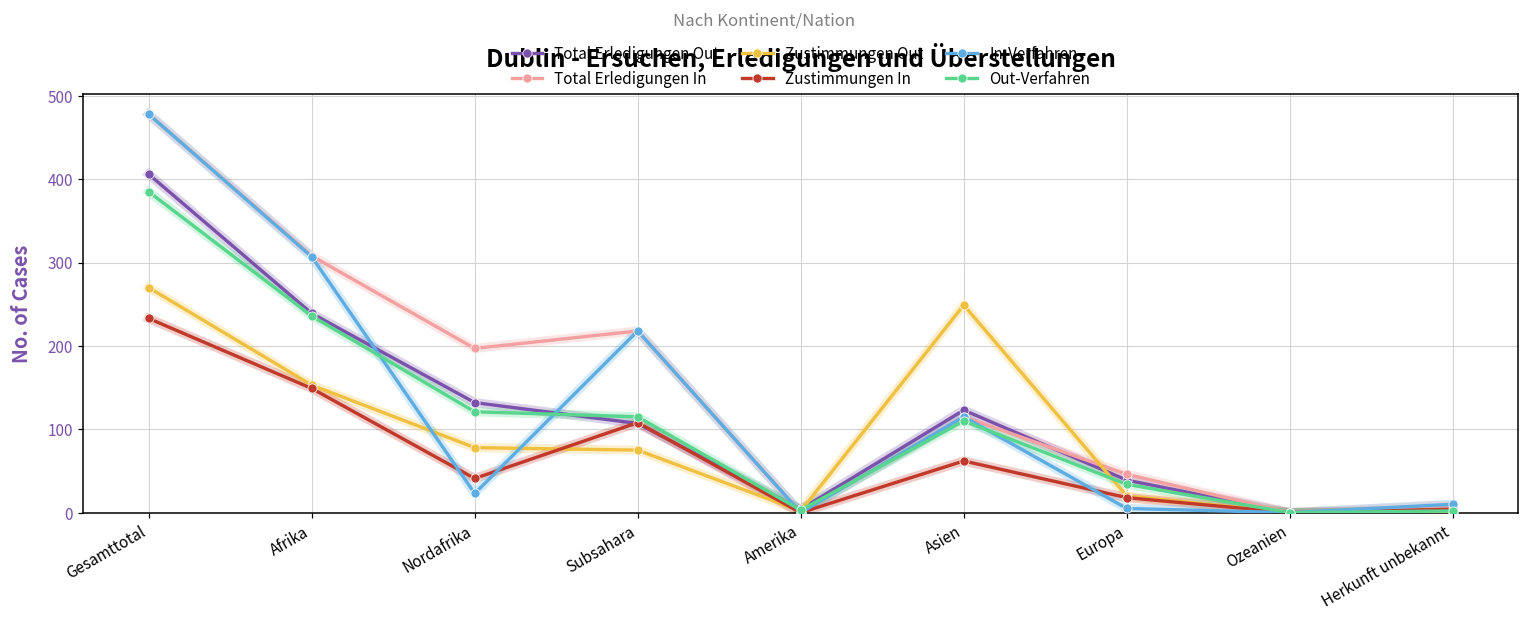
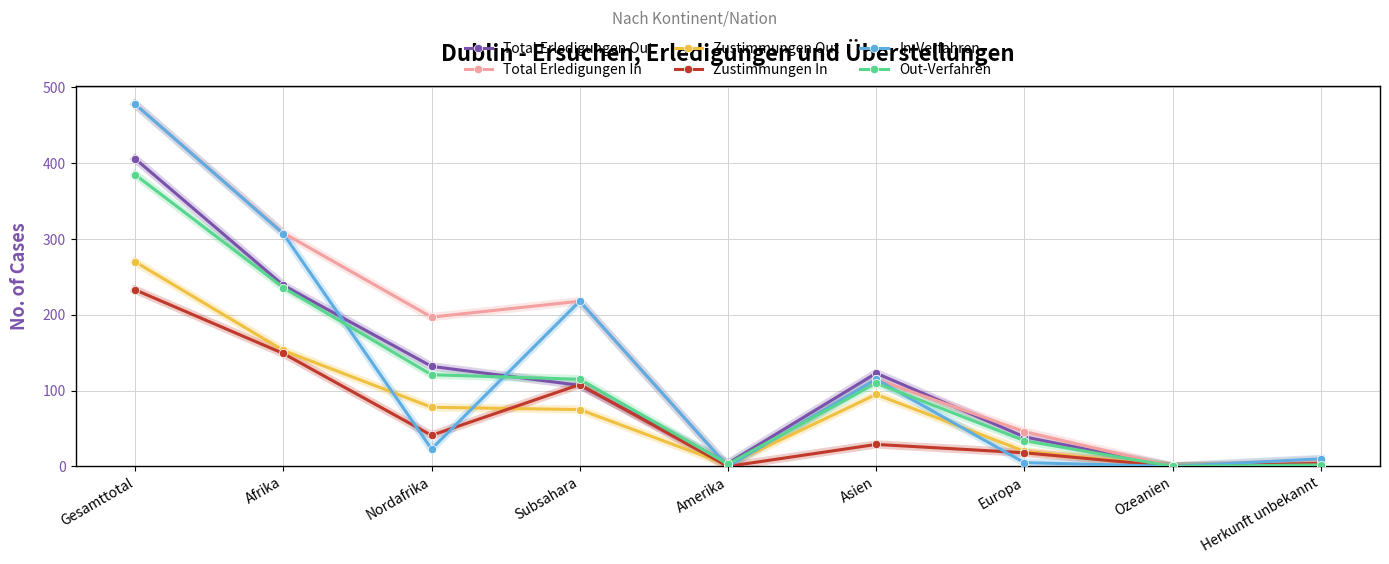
  {
    "Total Erledigungen Out": {
      "Gesamttotal": 410,
      "Nordafrika": 130,
      "Asien": 120,
      "Europa": 40
    },
    "Total Erledigungen In": {
      "Nordafrika": 200,
      "Europa": 50
    },
    "Zustimmungen Out": {
      "Gesamttotal": 270,
      "Afrika": 150,
      "Nordafrika": 80,
      "Subsahara": 80,
-     "Asien": 250
+     "Asien": 100
    },
    "Zustimmungen In": {
      "Gesamttotal": 230,
      "Afrika": 150,
      "Nordafrika": 40,
-     "Asien": 60
+     "Asien": 30
    },
    "In-Verfahren": {
      "Nordafrika": 20,
      "Europa": 10
    },
    "Out-Verfahren": {
      "Gesamttotal": 390,
      "Nordafrika": 120,
      "Subsahara": 120,
      "Asien": 110,
      "Europa": 30
    }
  }
